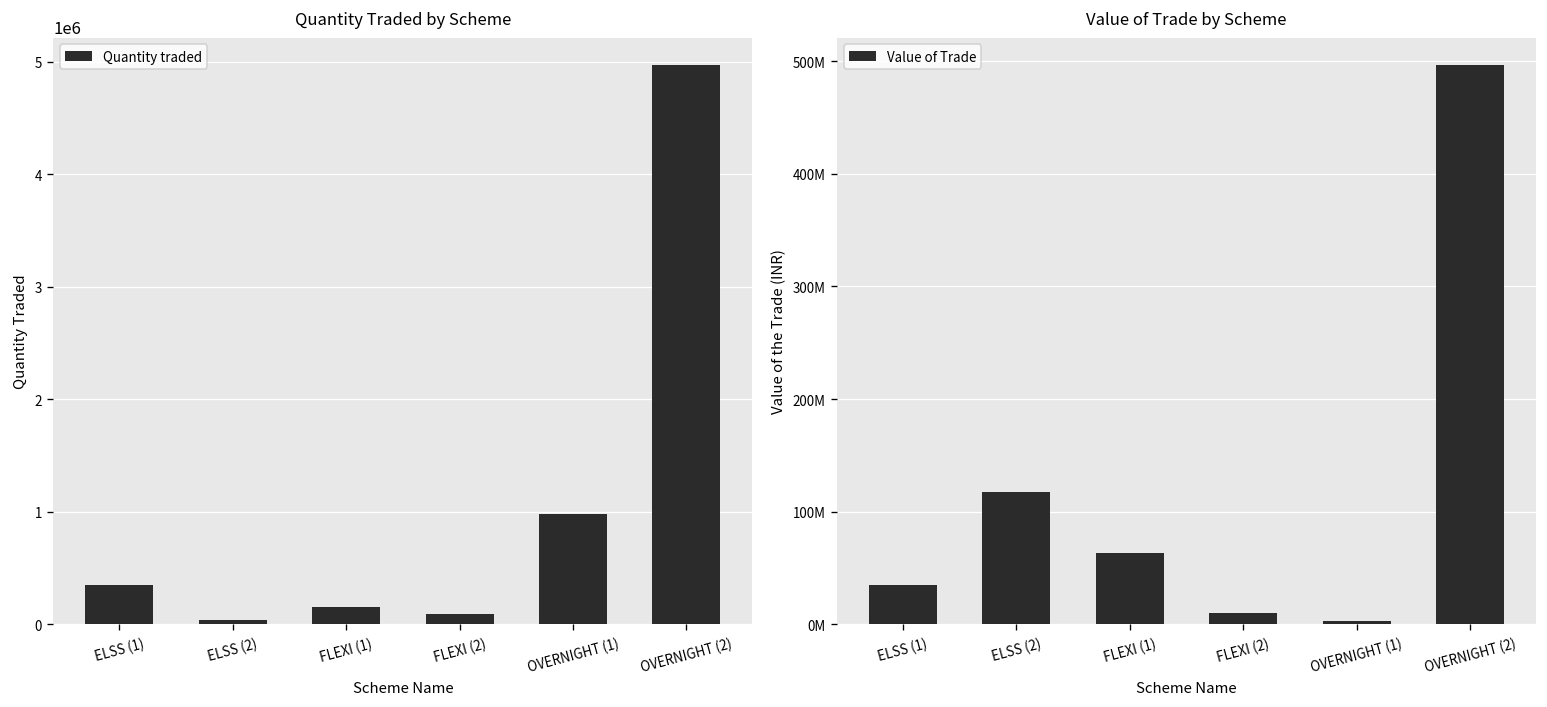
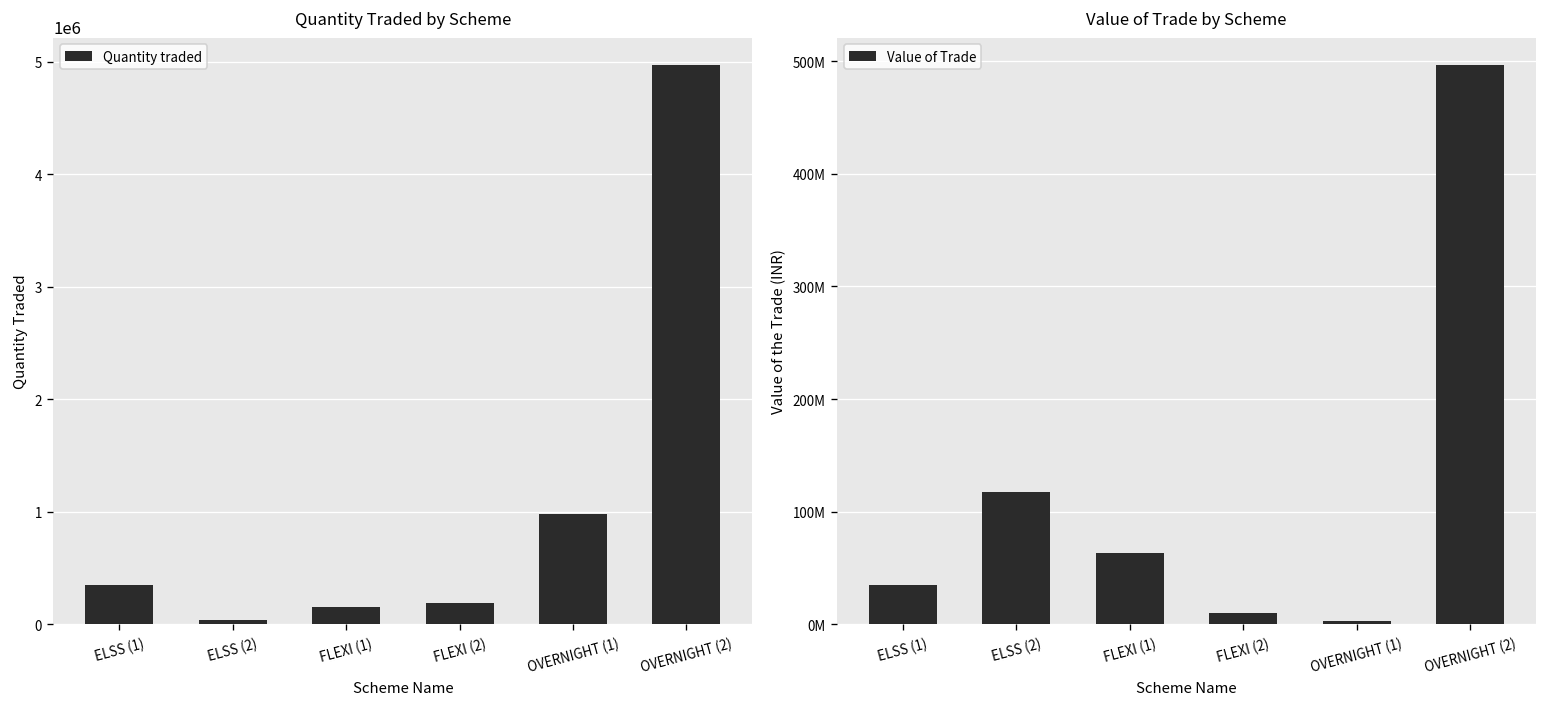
  {
    "Quantity Traded by Scheme": {
      "ELSS (1)": 400000,
      "ELSS (2)": 0,
      "FLEXI (1)": 200000,
-     "FLEXI (2)": 100000,
+     "FLEXI (2)": 200000,
      "OVERNIGHT (1)": 1000000,
      "OVERNIGHT (2)": 5000000
    },
    "Value of Trade by Scheme": {
      "ELSS (1)": 40000000,
      "ELSS (2)": 120000000,
      "FLEXI (1)": 60000000,
      "FLEXI (2)": 10000000,
      "OVERNIGHT (1)": 0,
      "OVERNIGHT (2)": 500000000
    }
  }
